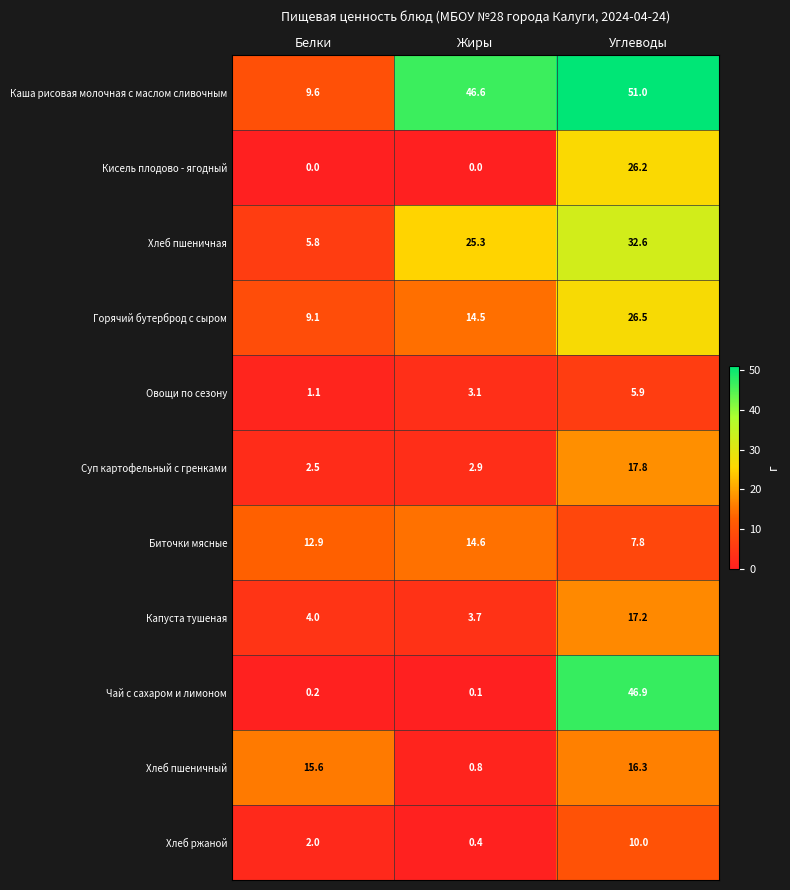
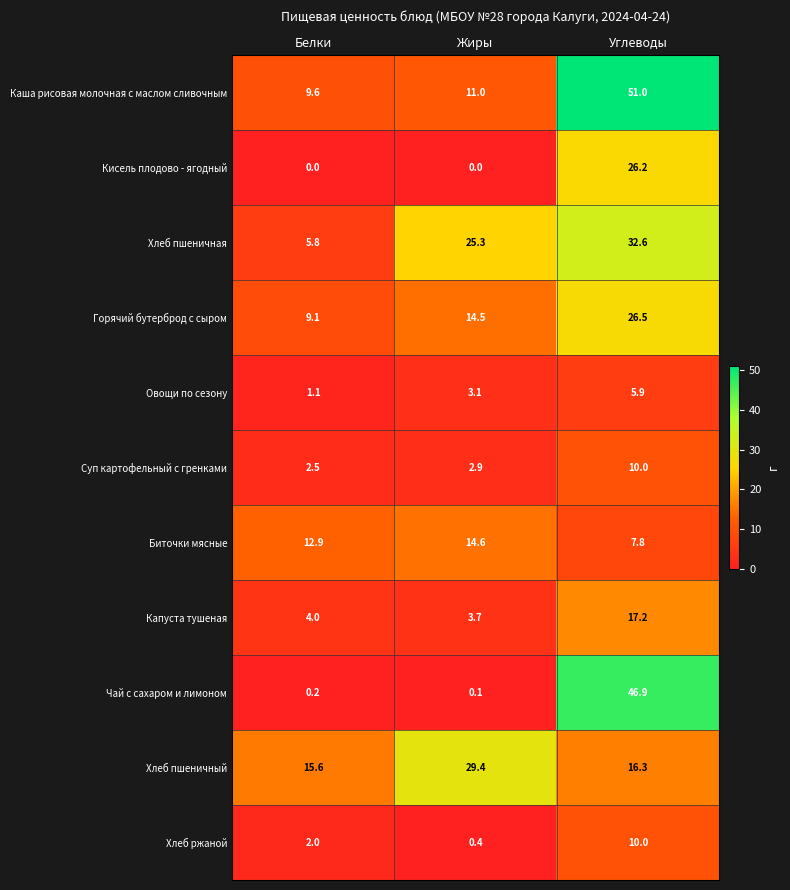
  {
    "Каша рисовая молочная с маслом сливочным": {
      "Белки": 9.6,
-     "Жиры": 46.6,
+     "Жиры": 11.0,
      "Углеводы": 51.0
    },
    "Кисель плодово - ягодный": {
      "Белки": 0.0,
      "Жиры": 0.0,
      "Углеводы": 26.2
    },
    "Хлеб пшеничная": {
      "Белки": 5.8,
      "Жиры": 25.3,
      "Углеводы": 32.6
    },
    "Горячий бутерброд с сыром": {
      "Белки": 9.1,
      "Жиры": 14.5,
      "Углеводы": 26.5
    },
    "Овощи по сезону": {
      "Белки": 1.1,
      "Жиры": 3.1,
      "Углеводы": 5.9
    },
    "Суп картофельный с гренками": {
      "Белки": 2.5,
      "Жиры": 2.9,
-     "Углеводы": 17.8
+     "Углеводы": 10.0
    },
    "Биточки мясные": {
      "Белки": 12.9,
      "Жиры": 14.6,
      "Углеводы": 7.8
    },
    "Капуста тушеная": {
      "Белки": 4.0,
      "Жиры": 3.7,
      "Углеводы": 17.2
    },
    "Чай с сахаром и лимоном": {
      "Белки": 0.2,
      "Жиры": 0.1,
      "Углеводы": 46.9
    },
    "Хлеб пшеничный": {
      "Белки": 15.6,
-     "Жиры": 0.8,
+     "Жиры": 29.4,
      "Углеводы": 16.3
    },
    "Хлеб ржаной": {
      "Белки": 2.0,
      "Жиры": 0.4,
      "Углеводы": 10.0
    }
  }
